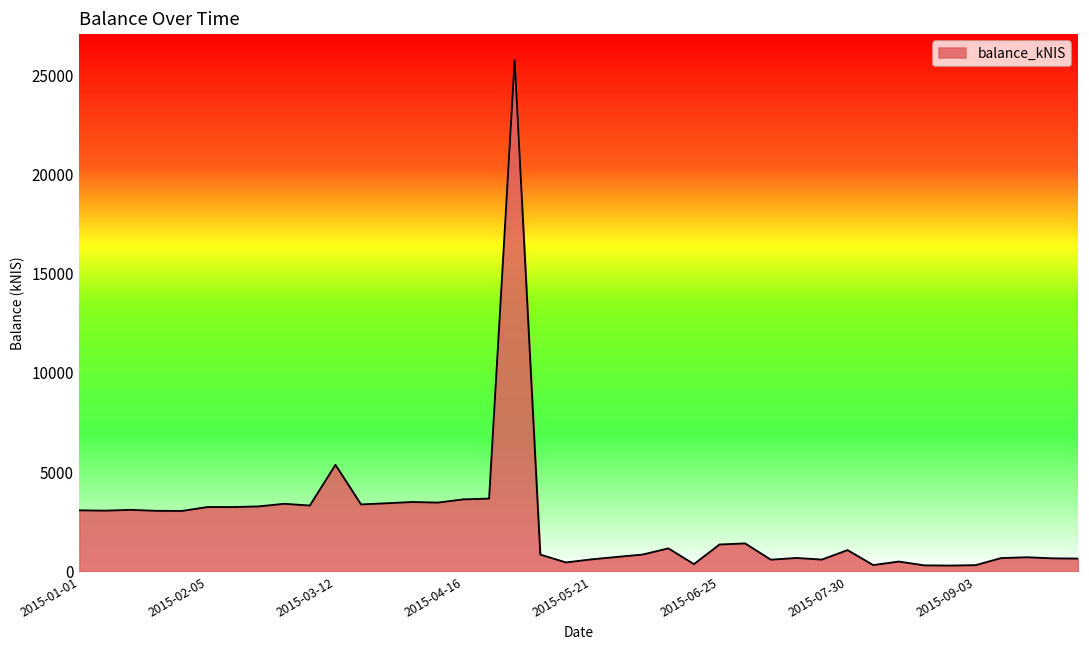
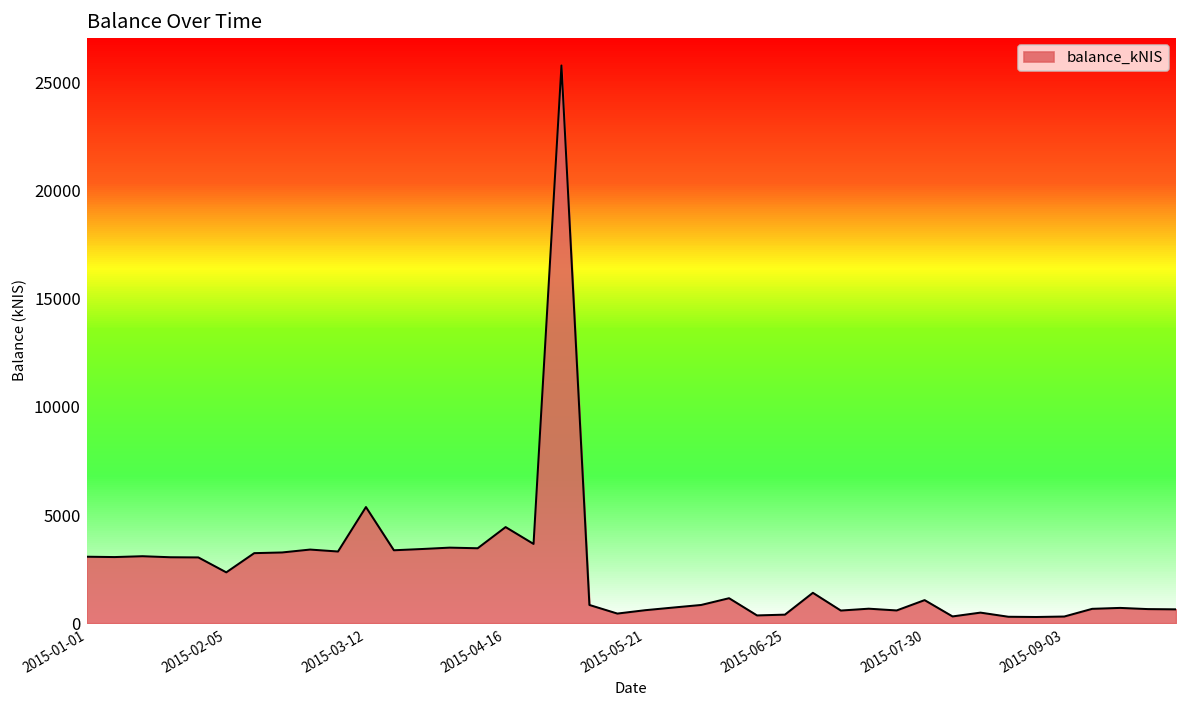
  {
    "2015-01-01": 3100,
-   "2015-02-05": 3200,
+   "2015-02-05": 2400,
    "2015-03-12": 5400,
-   "2015-04-16": 3600,
+   "2015-04-16": 4400,
    "2015-05-21": 600,
-   "2015-06-25": 1400,
+   "2015-06-25": 400,
    "2015-07-30": 1100,
    "2015-09-03": 300
  }
